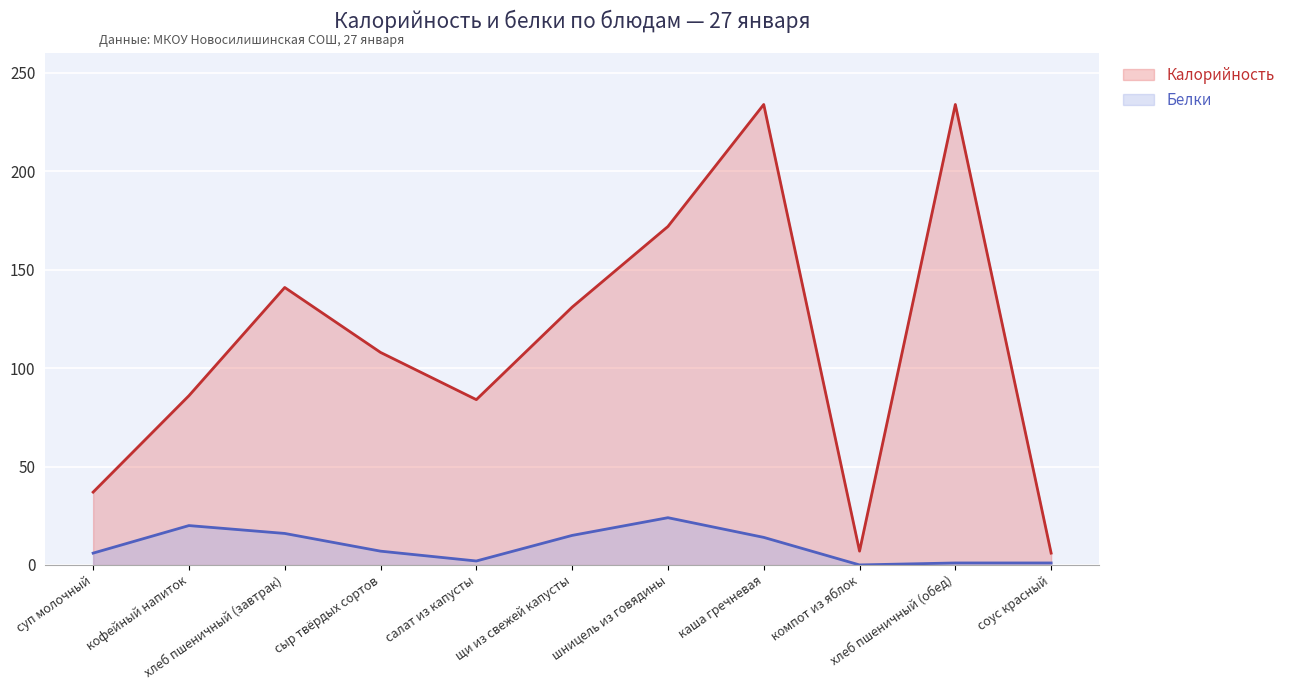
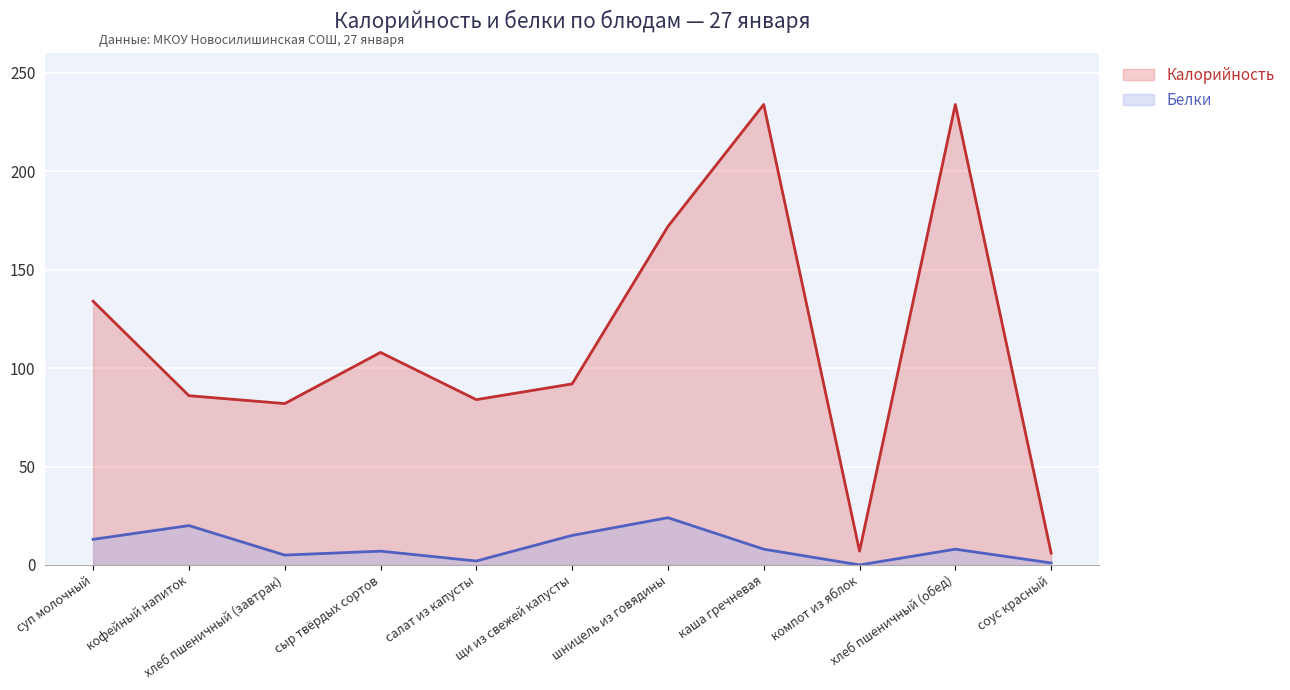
  {
    "Калорийность": {
-     "суп молочный": 37,
+     "суп молочный": 134,
      "кофейный напиток": 86,
-     "хлеб пшеничный (завтрак)": 141,
+     "хлеб пшеничный (завтрак)": 82,
      "сыр твёрдых сортов": 108,
      "салат из капусты": 84,
-     "щи из свежей капусты": 131,
+     "щи из свежей капусты": 92,
      "шницель из говядины": 172,
      "каша гречневая": 234,
      "компот из яблок": 7,
      "хлеб пшеничный (обед)": 234,
      "соус красный": 6
    },
    "Белки": {
-     "суп молочный": 6,
+     "суп молочный": 13,
      "кофейный напиток": 20,
-     "хлеб пшеничный (завтрак)": 16,
+     "хлеб пшеничный (завтрак)": 5,
      "сыр твёрдых сортов": 7,
      "салат из капусты": 2,
      "щи из свежей капусты": 15,
      "шницель из говядины": 24,
-     "каша гречневая": 14,
+     "каша гречневая": 8,
      "компот из яблок": 0,
-     "хлеб пшеничный (обед)": 1,
+     "хлеб пшеничный (обед)": 8,
      "соус красный": 1
    }
  }
